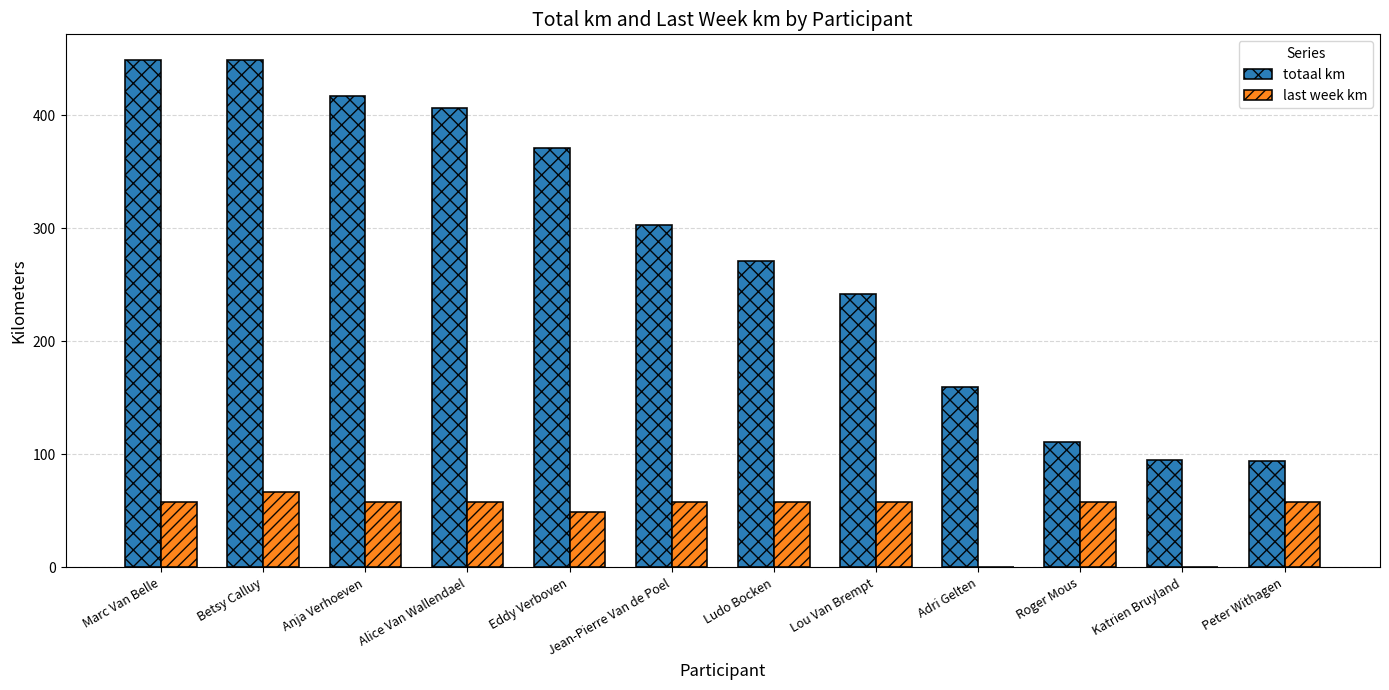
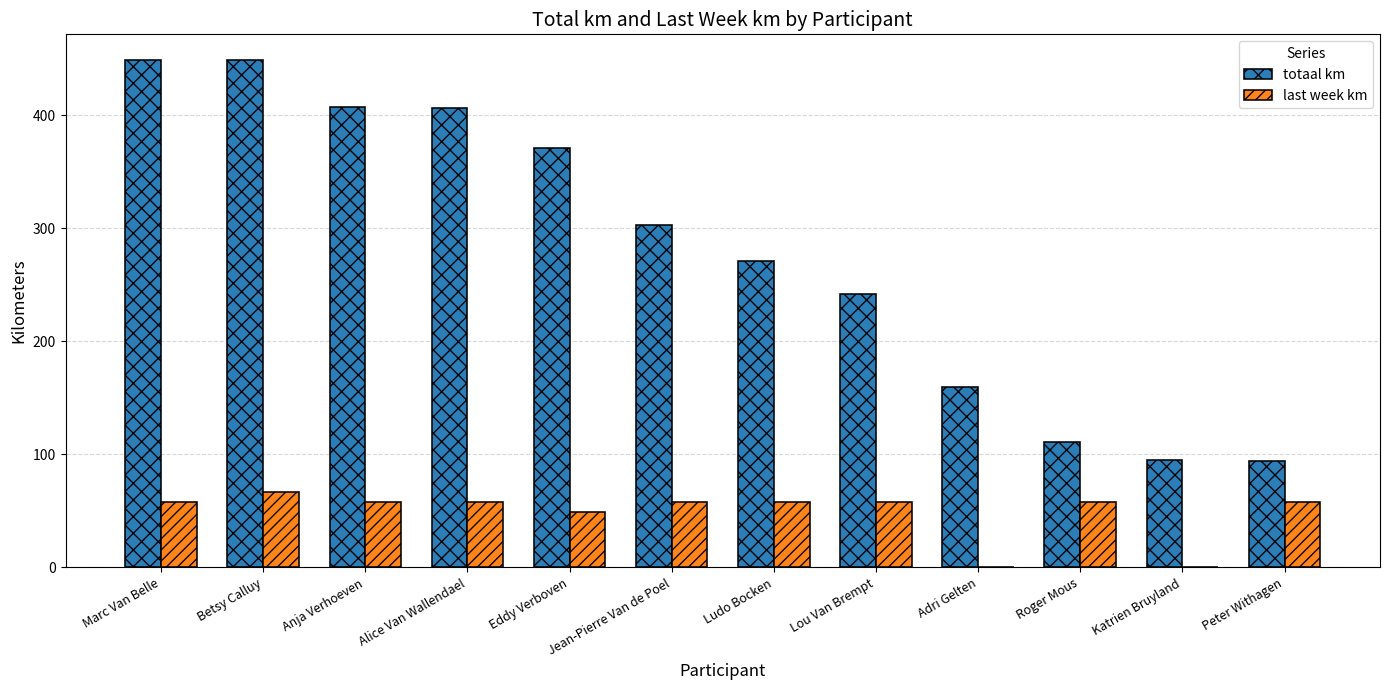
  {
    "totaal km": {
      "Marc Van Belle": 449,
      "Betsy Calluy": 449,
-     "Anja Verhoeven": 417,
+     "Anja Verhoeven": 407,
      "Alice Van Wallendael": 406,
      "Eddy Verboven": 371,
      "Jean-Pierre Van de Poel": 303,
      "Ludo Bocken": 271,
      "Lou Van Brempt": 242,
      "Adri Gelten": 160,
      "Roger Mous": 111,
      "Katrien Bruyland": 95,
      "Peter Withagen": 94
    },
    "last week km": {
      "Marc Van Belle": 58,
      "Betsy Calluy": 67,
      "Anja Verhoeven": 58,
      "Alice Van Wallendael": 58,
      "Eddy Verboven": 49,
      "Jean-Pierre Van de Poel": 58,
      "Ludo Bocken": 58,
      "Lou Van Brempt": 58,
      "Adri Gelten": 0,
      "Roger Mous": 58,
      "Katrien Bruyland": 0,
      "Peter Withagen": 58
    }
  }
